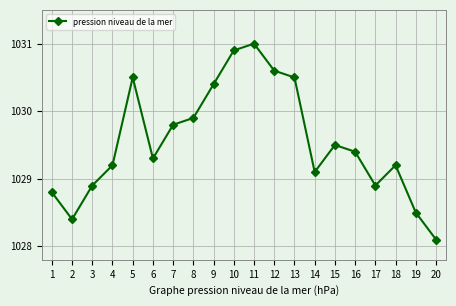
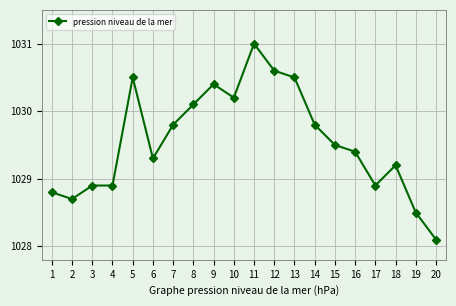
  {
    "1": 1028.8,
-   "2": 1028.4,
+   "2": 1028.7,
    "3": 1028.9,
-   "4": 1029.2,
+   "4": 1028.9,
    "5": 1030.5,
    "6": 1029.3,
    "7": 1029.8,
-   "8": 1029.9,
+   "8": 1030.1,
    "9": 1030.4,
-   "10": 1030.9,
+   "10": 1030.2,
    "11": 1031.0,
    "12": 1030.6,
    "13": 1030.5,
-   "14": 1029.1,
+   "14": 1029.8,
    "15": 1029.5,
    "16": 1029.4,
    "17": 1028.9,
    "18": 1029.2,
    "19": 1028.5,
    "20": 1028.1
  }
